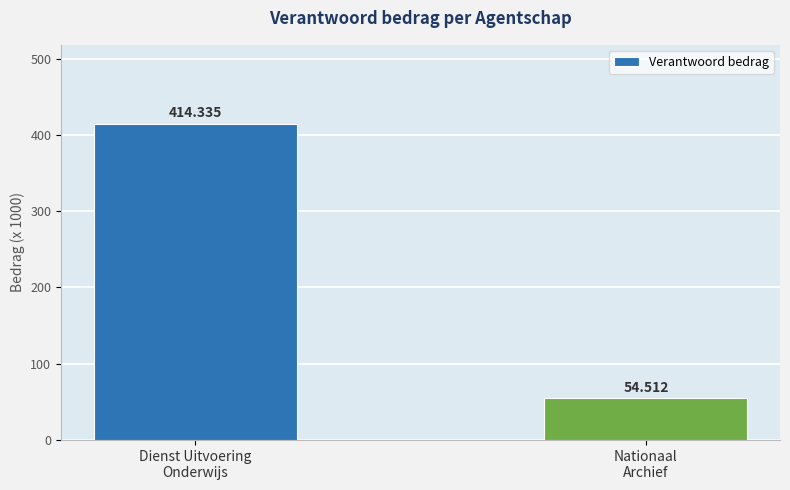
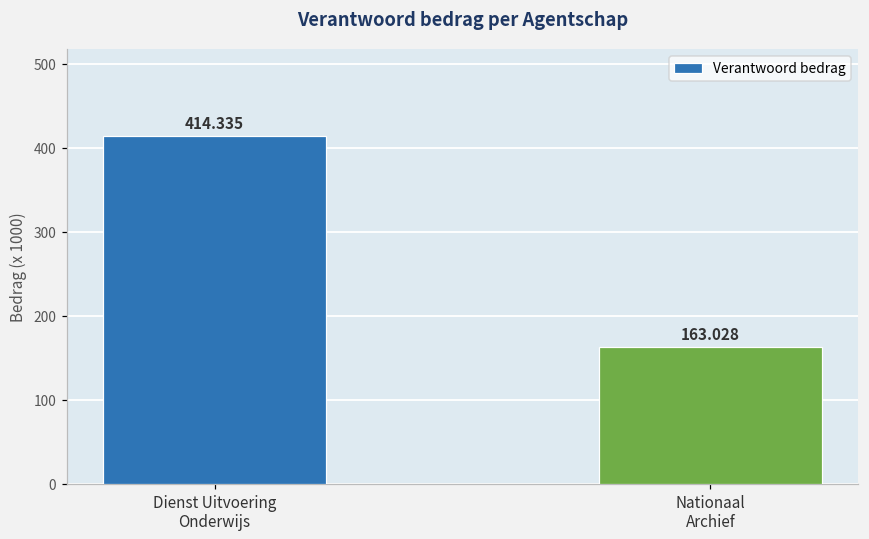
  {
    "Dienst Uitvoering Onderwijs": 414.335,
-   "Nationaal Archief": 54.512
+   "Nationaal Archief": 163.028
  }
